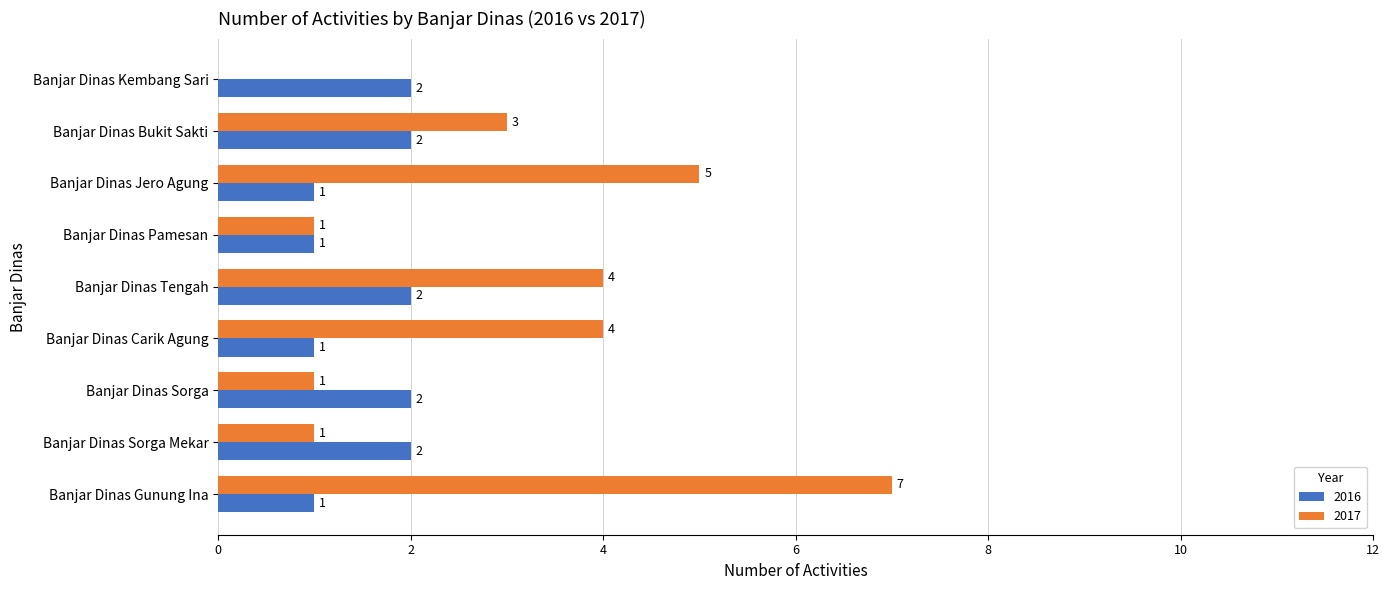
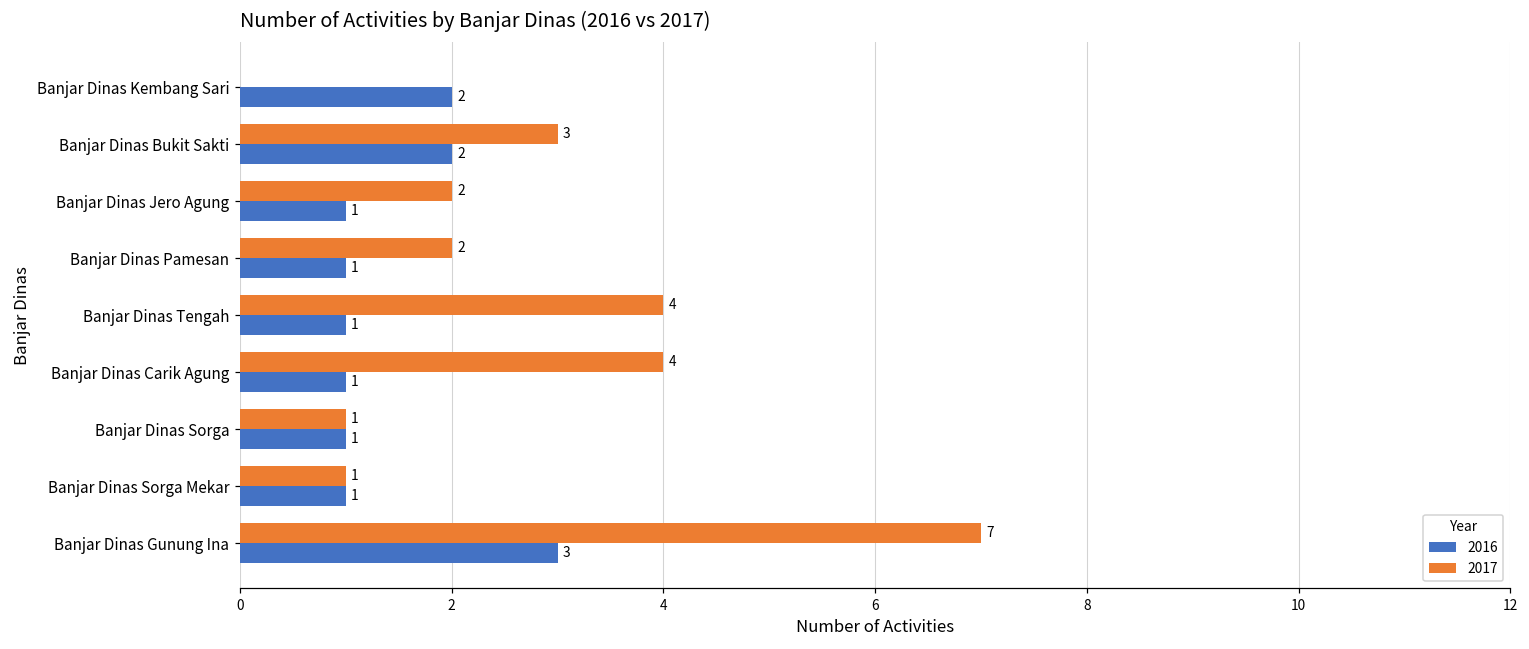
  {
    "2016": {
      "Banjar Dinas Kembang Sari": 2,
      "Banjar Dinas Bukit Sakti": 2,
      "Banjar Dinas Jero Agung": 1,
      "Banjar Dinas Pamesan": 1,
-     "Banjar Dinas Tengah": 2,
+     "Banjar Dinas Tengah": 1,
      "Banjar Dinas Carik Agung": 1,
-     "Banjar Dinas Sorga": 2,
-     "Banjar Dinas Sorga Mekar": 2,
-     "Banjar Dinas Gunung Ina": 1
+     "Banjar Dinas Sorga": 1,
+     "Banjar Dinas Sorga Mekar": 1,
+     "Banjar Dinas Gunung Ina": 3
    },
    "2017": {
      "Banjar Dinas Bukit Sakti": 3,
-     "Banjar Dinas Jero Agung": 5,
-     "Banjar Dinas Pamesan": 1,
+     "Banjar Dinas Jero Agung": 2,
+     "Banjar Dinas Pamesan": 2,
      "Banjar Dinas Tengah": 4,
      "Banjar Dinas Carik Agung": 4,
      "Banjar Dinas Sorga": 1,
      "Banjar Dinas Sorga Mekar": 1,
      "Banjar Dinas Gunung Ina": 7
    }
  }
